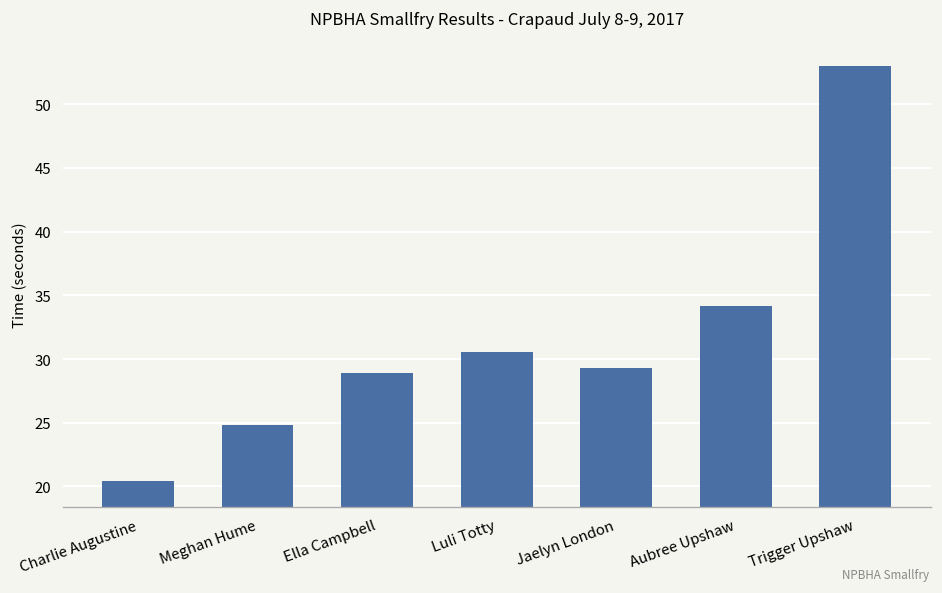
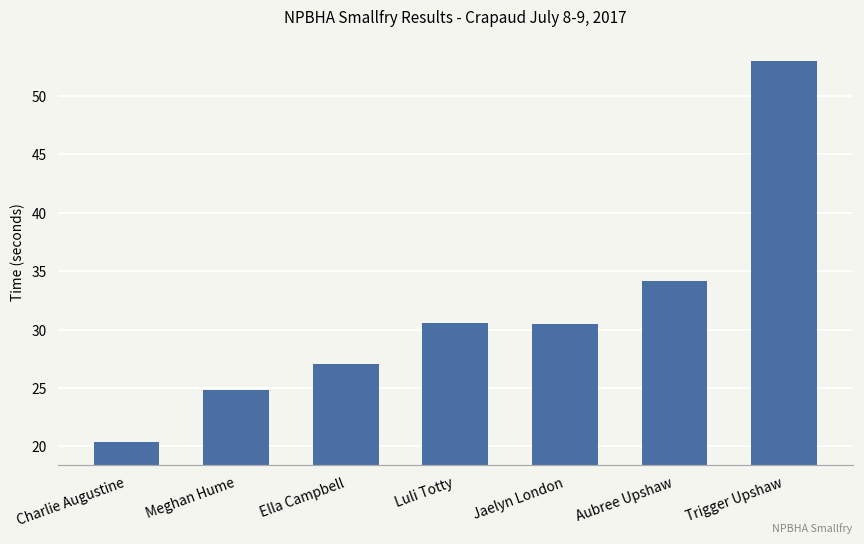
  {
    "Charlie Augustine": 20.4,
    "Meghan Hume": 24.8,
-   "Ella Campbell": 28.9,
+   "Ella Campbell": 27.0,
    "Luli Totty": 30.5,
-   "Jaelyn London": 29.3,
+   "Jaelyn London": 30.4,
    "Aubree Upshaw": 34.2,
    "Trigger Upshaw": 53.0
  }
